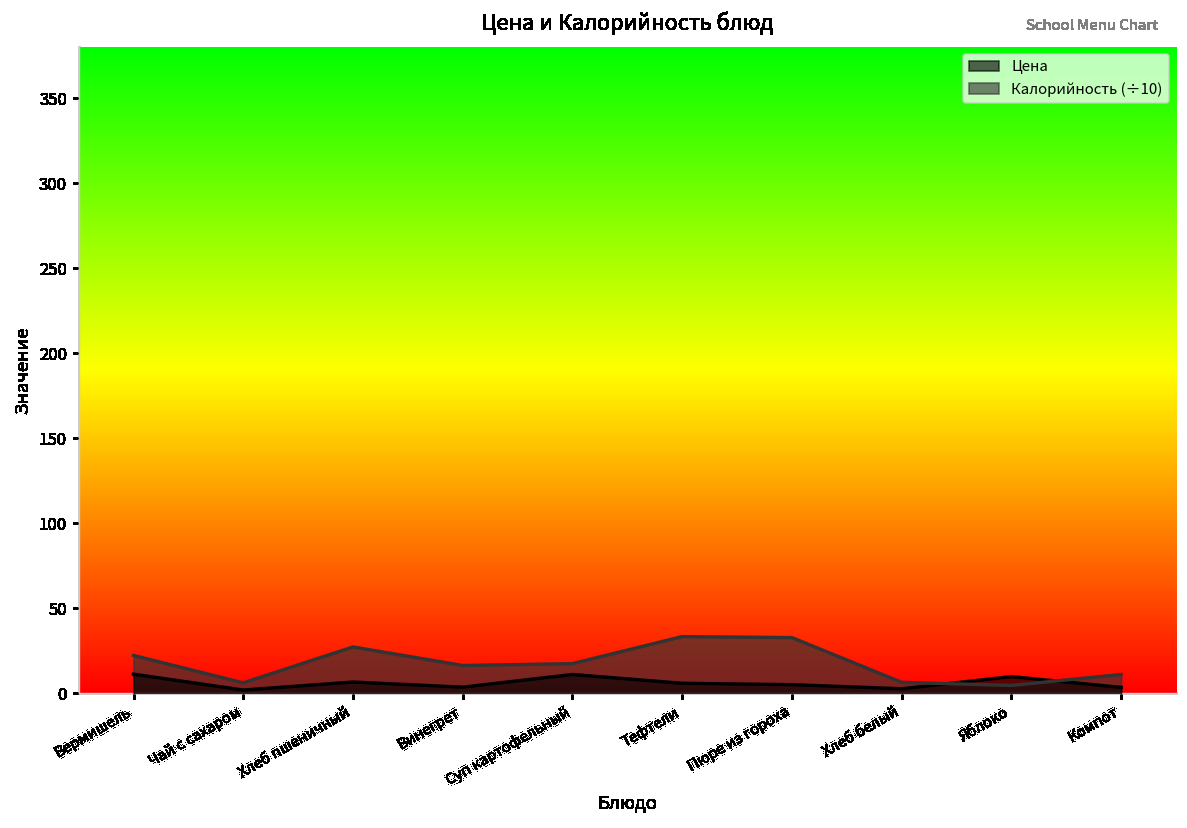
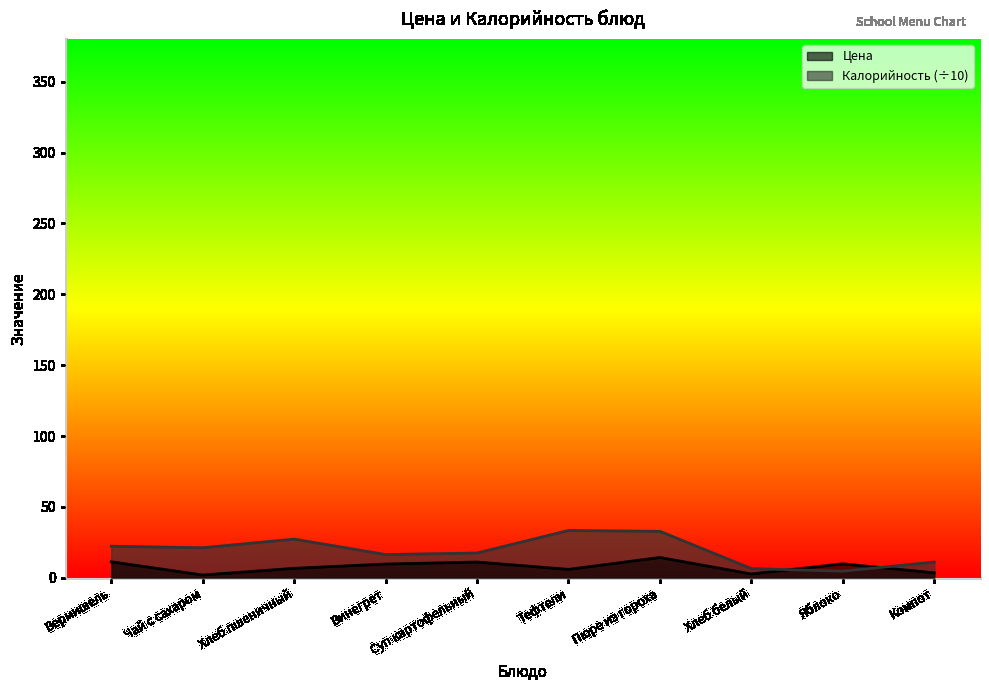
  {
    "Цена": {
      "Вермишель": 11,
      "Чай с сахаром": 2,
      "Хлеб пшеничный": 7,
-     "Винегрет": 4,
+     "Винегрет": 10,
      "Суп картофельный": 11,
      "Тефтели": 6,
-     "Пюре из гороха": 5,
+     "Пюре из гороха": 14,
      "Хлеб белый": 3,
      "Яблоко": 10,
      "Компот": 4
    },
    "Калорийность (÷10)": {
      "Вермишель": 22,
-     "Чай с сахаром": 6,
+     "Чай с сахаром": 21,
      "Хлеб пшеничный": 27,
      "Винегрет": 16,
      "Суп картофельный": 18,
      "Тефтели": 33,
      "Пюре из гороха": 33,
      "Хлеб белый": 7,
      "Яблоко": 5,
      "Компот": 11
    }
  }
